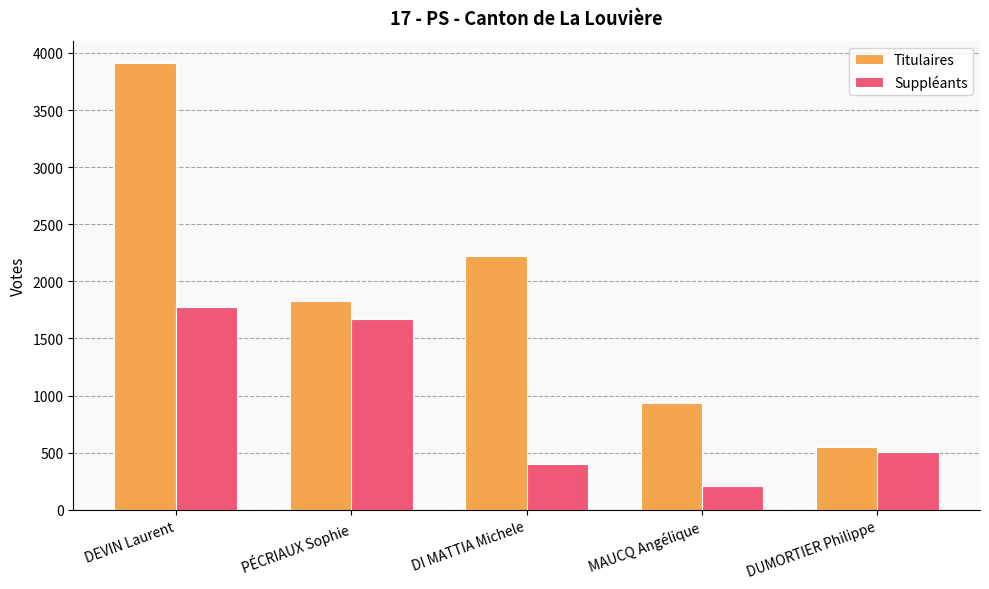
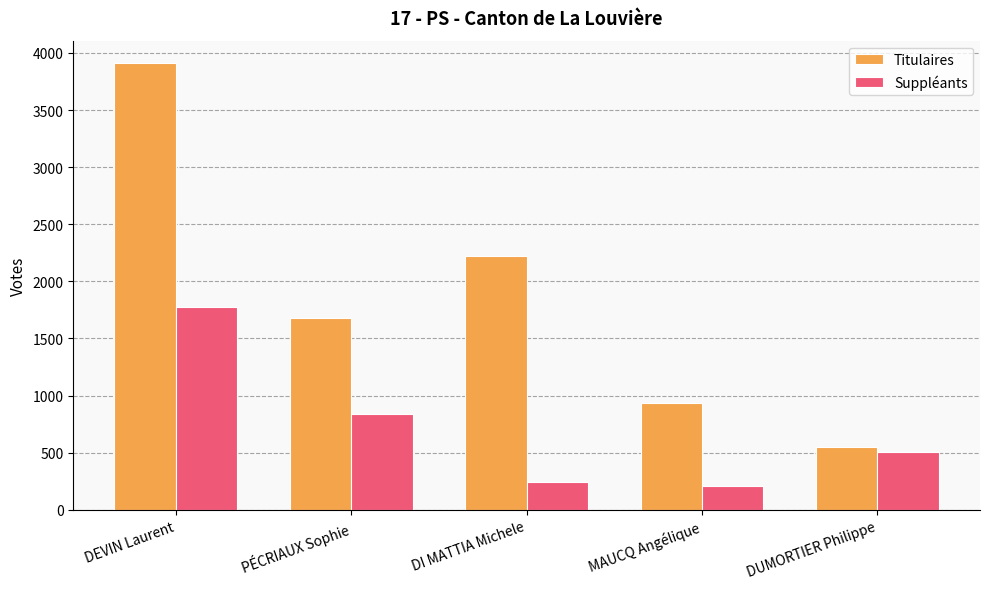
  {
    "Titulaires": {
      "DEVIN Laurent": 3910,
-     "PÉCRIAUX Sophie": 1820,
+     "PÉCRIAUX Sophie": 1680,
      "DI MATTIA Michele": 2220,
      "MAUCQ Angélique": 930,
      "DUMORTIER Philippe": 550
    },
    "Suppléants": {
      "DEVIN Laurent": 1780,
-     "PÉCRIAUX Sophie": 1670,
-     "DI MATTIA Michele": 400,
+     "PÉCRIAUX Sophie": 840,
+     "DI MATTIA Michele": 240,
      "MAUCQ Angélique": 210,
      "DUMORTIER Philippe": 500
    }
  }
